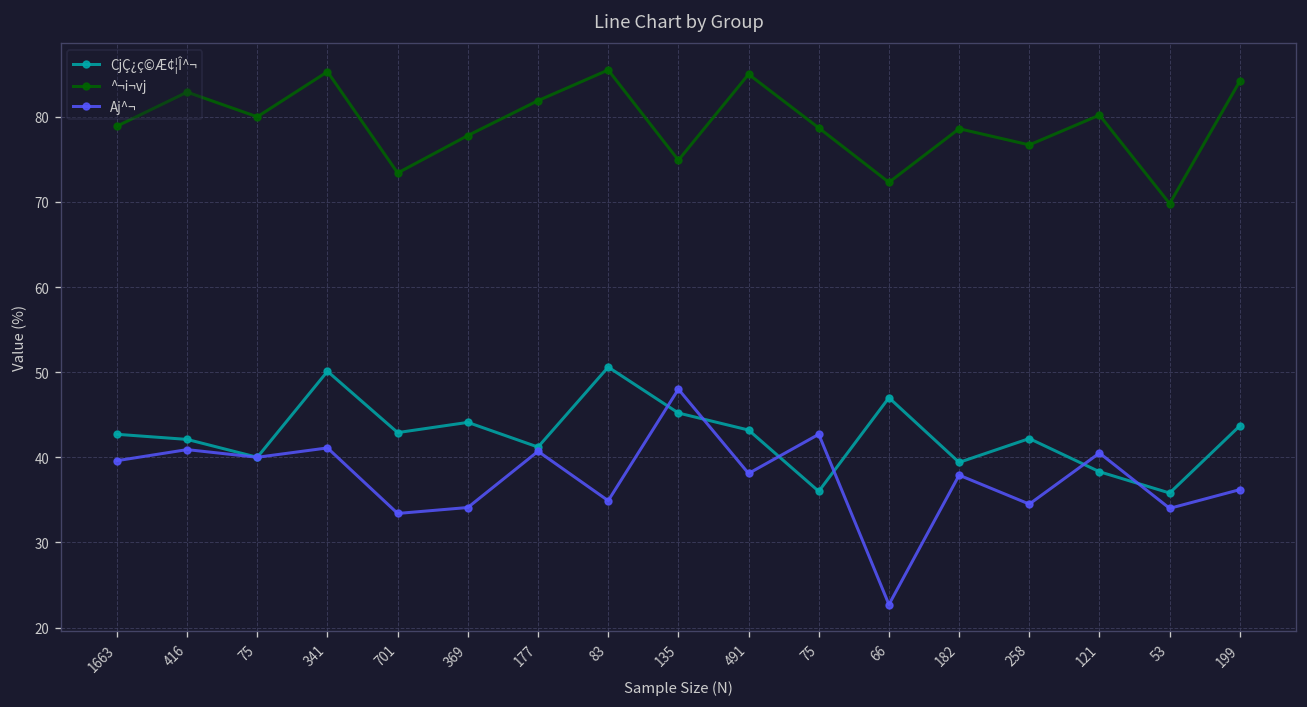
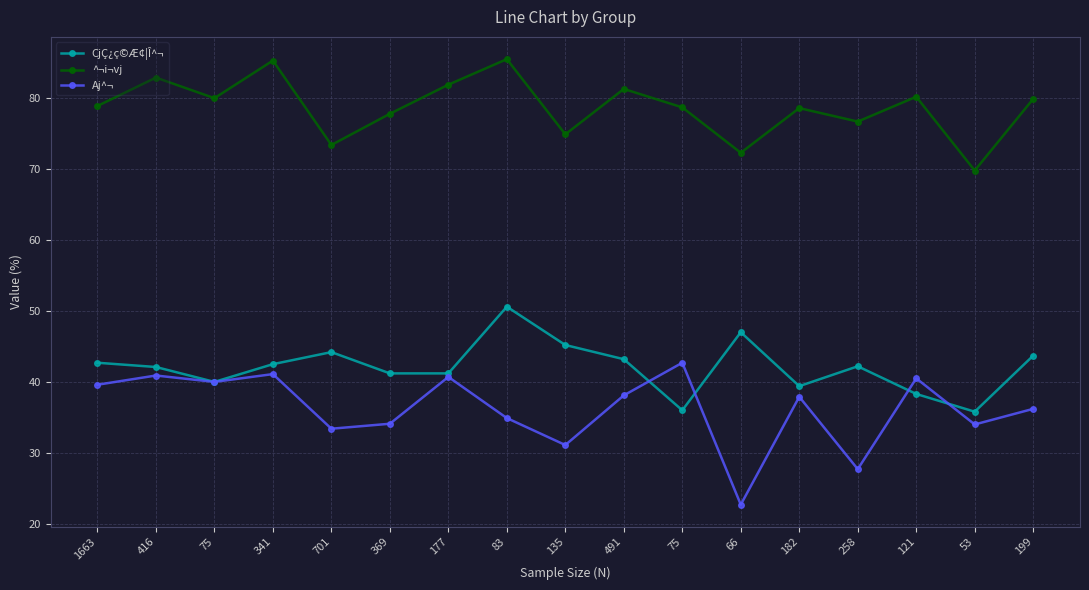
  {
    "CjÇ¿ç©Æ¢¦Î^¬": {
      "1663": 43,
      "416": 42,
-     "341": 50,
-     "701": 43,
-     "369": 44,
+     "341": 43,
+     "701": 44,
+     "369": 41,
      "177": 41,
      "83": 51,
      "135": 45,
      "491": 43,
      "66": 47,
      "182": 39,
      "258": 42,
      "121": 38,
      "53": 36,
      "199": 44
    },
    "^¬i¬vj": {
      "1663": 79,
      "341": 85,
      "701": 73,
      "369": 78,
      "177": 82,
      "83": 86,
      "135": 75,
-     "491": 85,
+     "491": 81,
      "66": 72,
      "182": 79,
      "258": 77,
      "121": 80,
      "53": 70,
-     "199": 84
+     "199": 80
    },
    "Aj^¬": {
      "1663": 40,
      "416": 41,
      "341": 41,
      "701": 33,
      "369": 34,
      "177": 41,
      "83": 35,
-     "135": 48,
+     "135": 31,
      "491": 38,
      "66": 23,
      "182": 38,
-     "258": 35,
+     "258": 28,
      "121": 41,
      "53": 34,
      "199": 36
    }
  }
